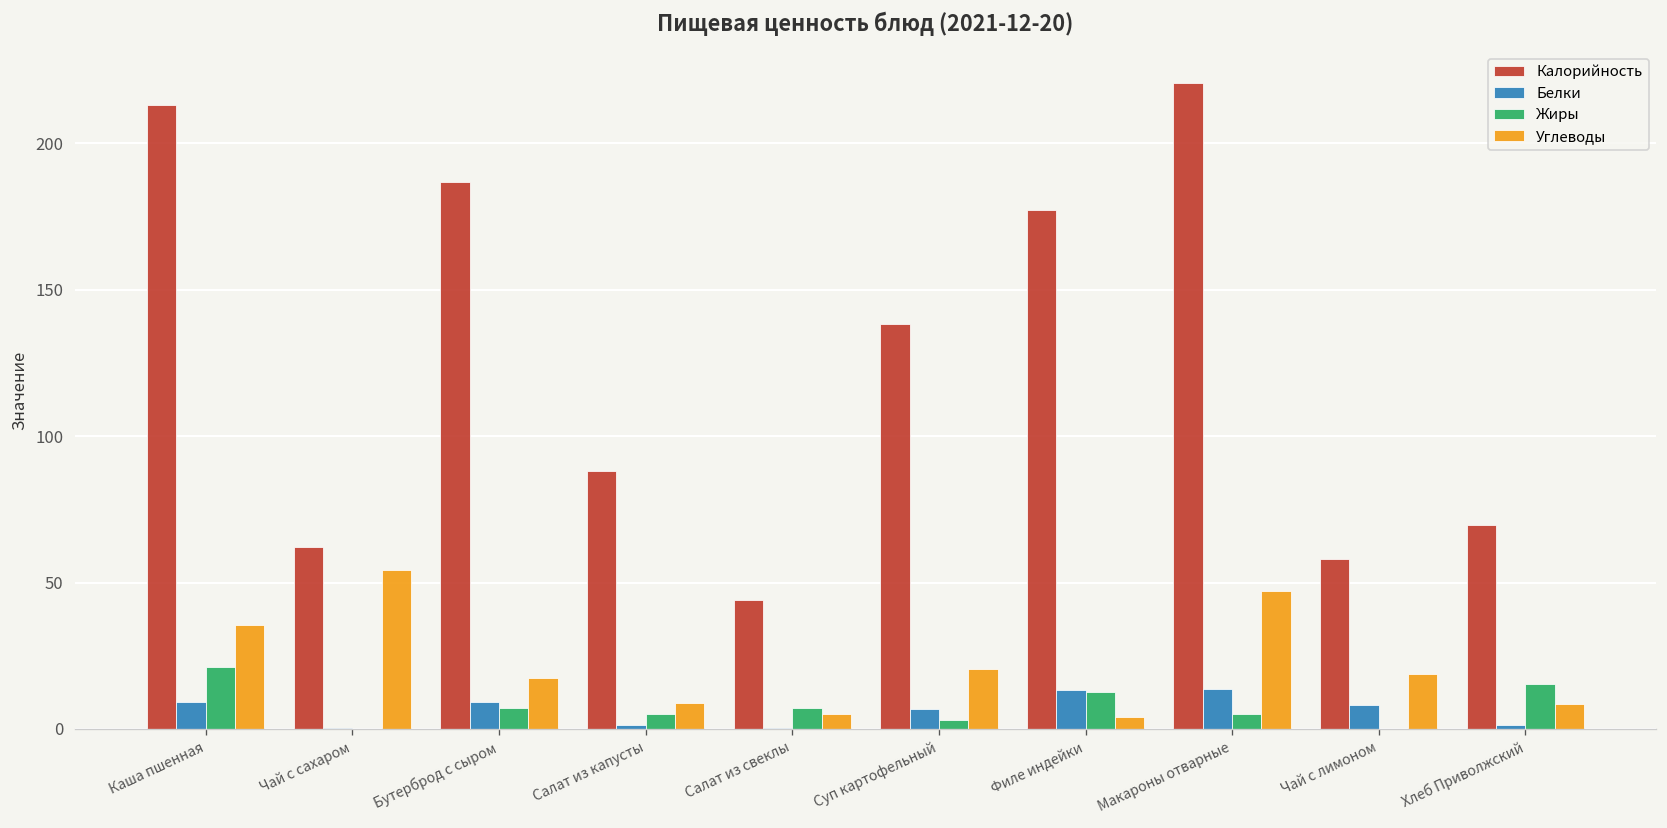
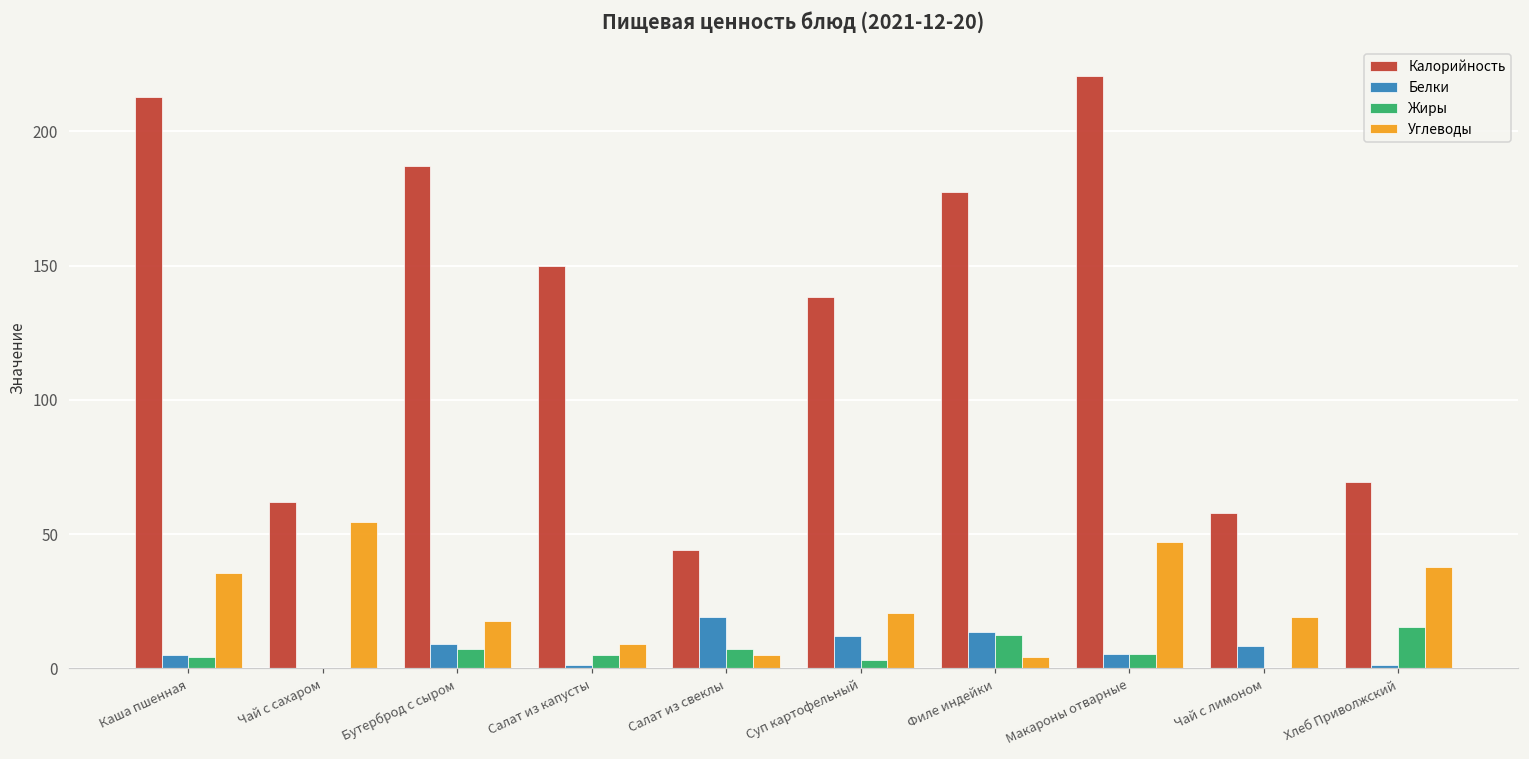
  {
    "Калорийность": {
      "Каша пшенная": 213,
      "Чай с сахаром": 62,
      "Бутерброд с сыром": 187,
-     "Салат из капусты": 88,
+     "Салат из капусты": 150,
      "Салат из свеклы": 44,
      "Суп картофельный": 138,
      "Филе индейки": 177,
      "Макароны отварные": 221,
      "Чай с лимоном": 58,
      "Хлеб Приволжский": 70
    },
    "Белки": {
-     "Каша пшенная": 9,
+     "Каша пшенная": 5,
      "Бутерброд с сыром": 9,
      "Салат из капусты": 1,
-     "Салат из свеклы": 0,
-     "Суп картофельный": 7,
+     "Салат из свеклы": 19,
+     "Суп картофельный": 12,
      "Филе индейки": 13,
-     "Макароны отварные": 14,
+     "Макароны отварные": 5,
      "Чай с лимоном": 8,
      "Хлеб Приволжский": 1
    },
    "Жиры": {
-     "Каша пшенная": 21,
+     "Каша пшенная": 4,
      "Чай с сахаром": 0,
      "Бутерброд с сыром": 7,
      "Салат из капусты": 5,
      "Салат из свеклы": 7,
      "Суп картофельный": 3,
      "Филе индейки": 12,
      "Макароны отварные": 5,
      "Чай с лимоном": 0,
      "Хлеб Приволжский": 15
    },
    "Углеводы": {
      "Каша пшенная": 35,
      "Чай с сахаром": 54,
      "Бутерброд с сыром": 18,
      "Салат из капусты": 9,
      "Салат из свеклы": 5,
      "Суп картофельный": 21,
      "Филе индейки": 4,
      "Макароны отварные": 47,
      "Чай с лимоном": 19,
-     "Хлеб Приволжский": 8
+     "Хлеб Приволжский": 38
    }
  }
